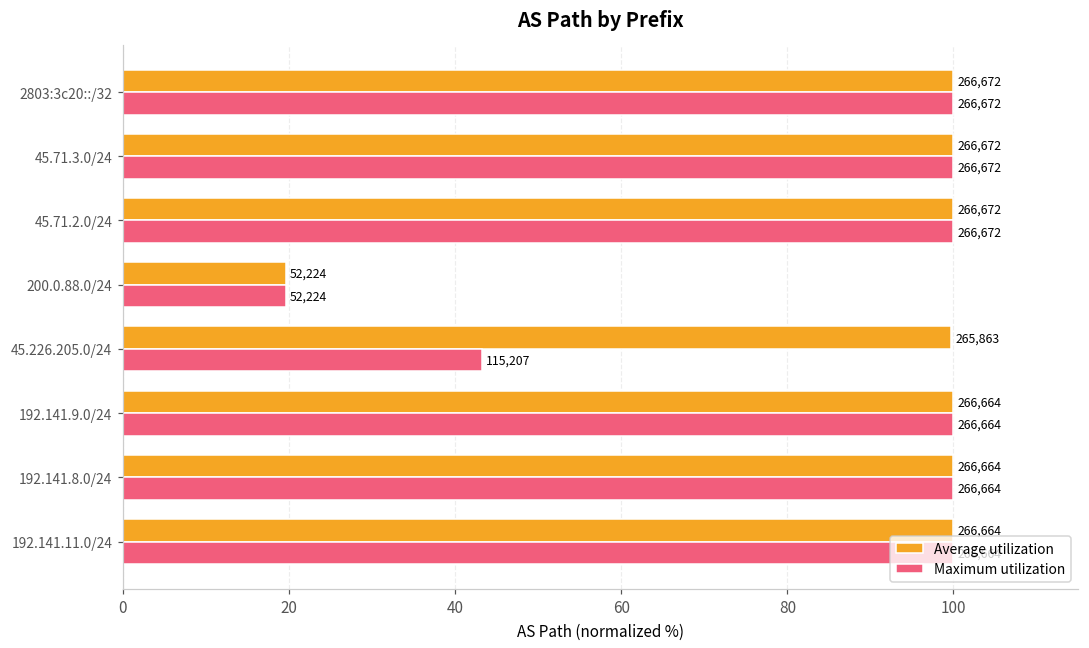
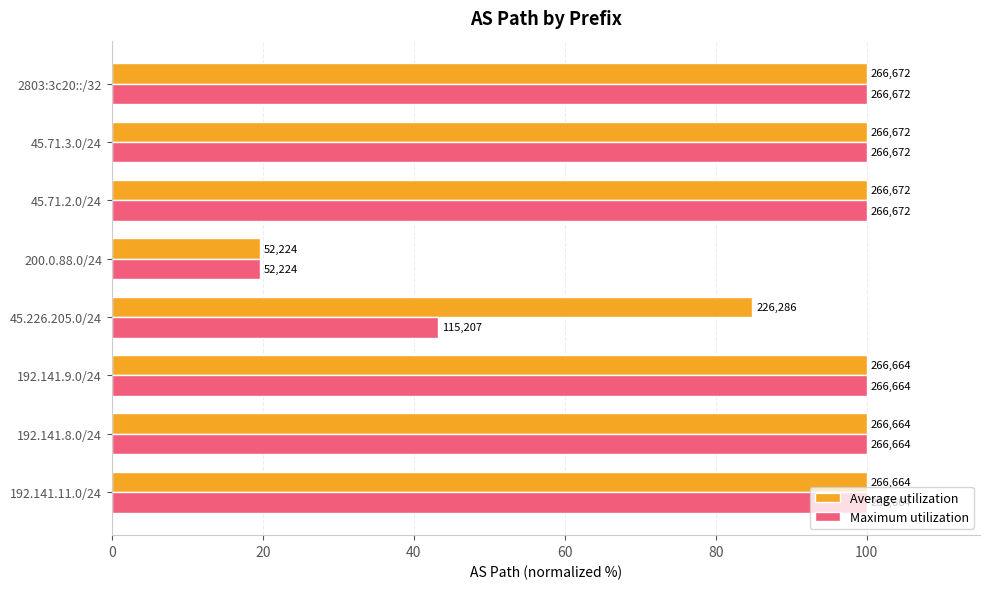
  {
    "Average utilization": {
-     "45.226.205.0/24": "265,863"
+     "45.226.205.0/24": "226,286"
    }
  }
